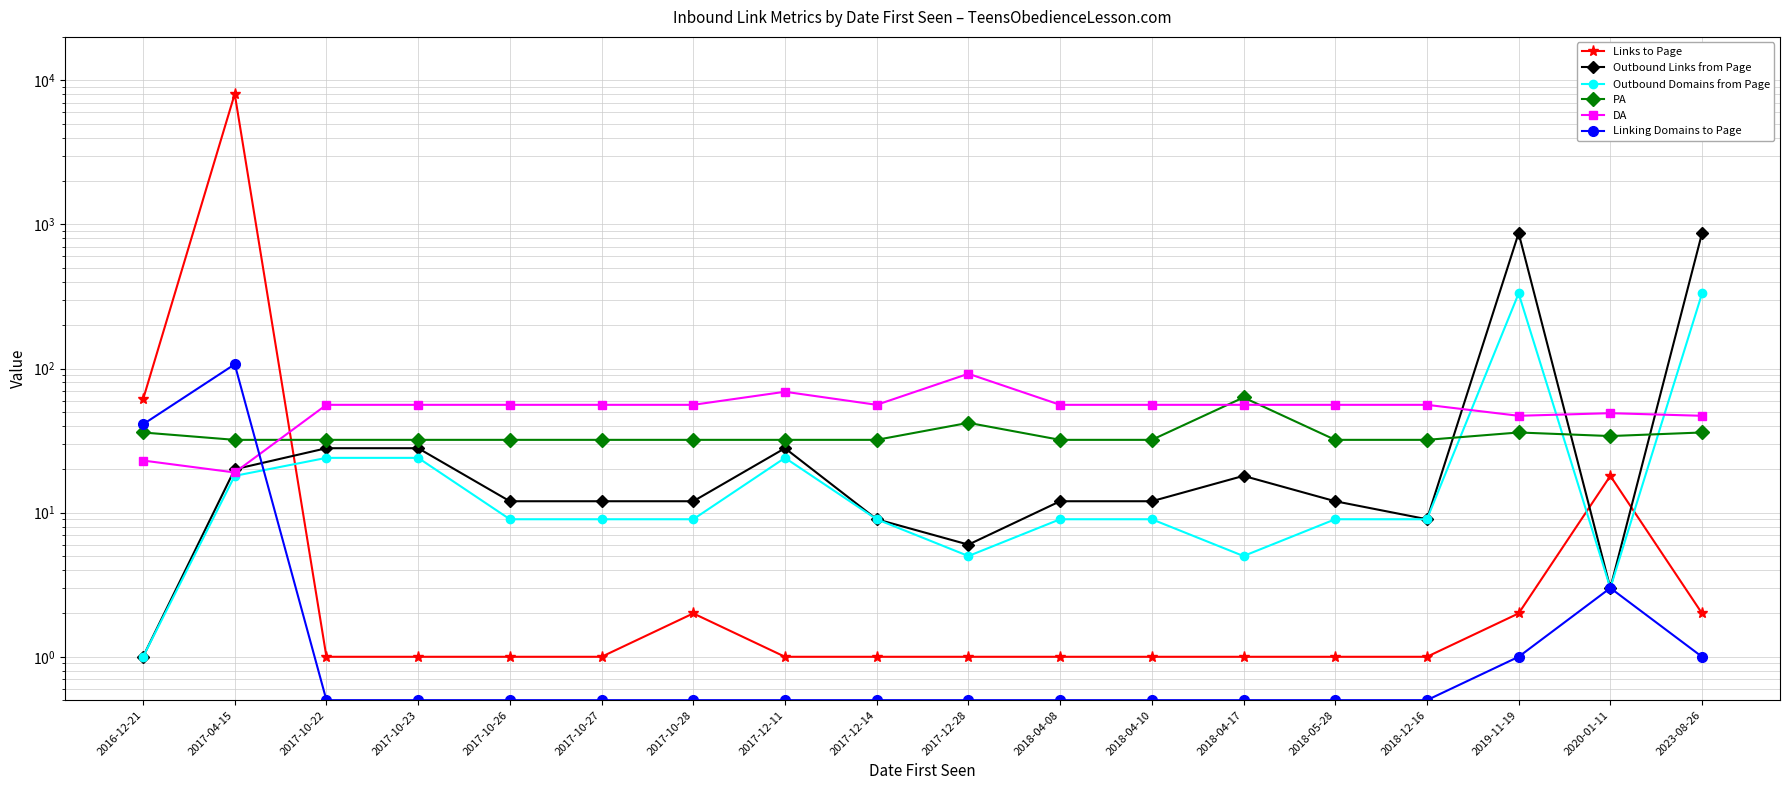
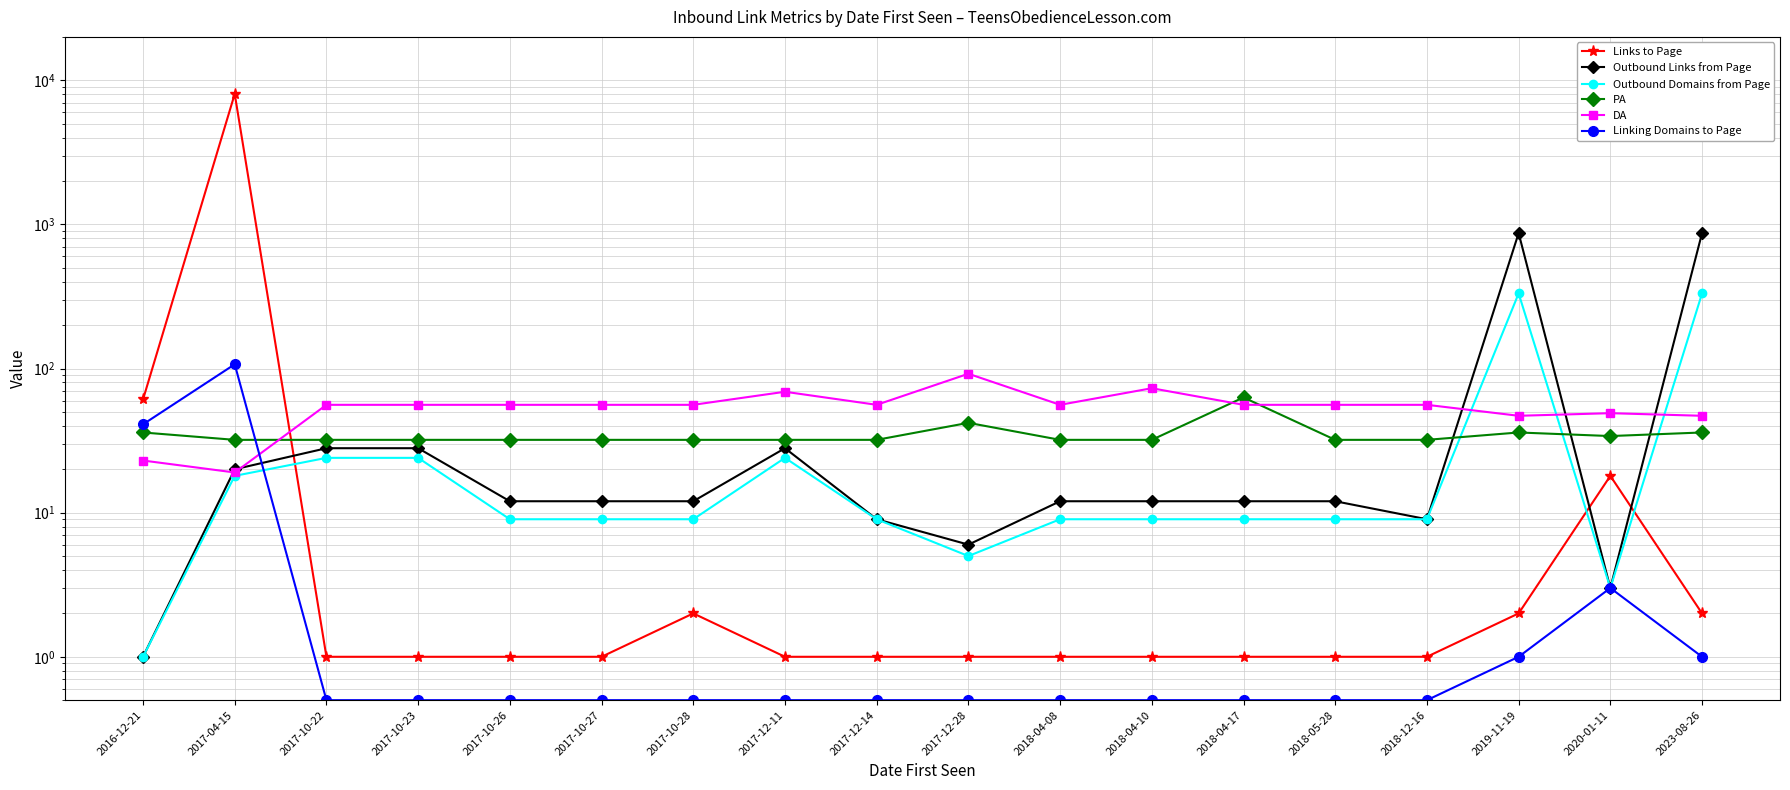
  {
    "Links to Page": {
      "2016-12-21": 61,
      "2017-04-15": 8000,
      "2017-10-22": 1,
      "2017-10-23": 1,
      "2017-10-26": 1,
      "2017-10-27": 1,
      "2017-10-28": 2,
      "2017-12-11": 1,
      "2017-12-14": 1,
      "2017-12-28": 1,
      "2018-04-08": 1,
      "2018-04-10": 1,
      "2018-04-17": 1,
      "2018-05-28": 1,
      "2018-12-16": 1,
      "2019-11-19": 2,
      "2020-01-11": 18,
      "2023-08-26": 2
    },
    "Outbound Links from Page": {
      "2017-04-15": 20,
      "2017-10-22": 28,
      "2017-10-23": 28,
      "2017-10-26": 12,
      "2017-10-27": 12,
      "2017-10-28": 12,
      "2017-12-11": 28,
      "2017-12-28": 6,
      "2018-04-08": 12,
      "2018-04-10": 12,
-     "2018-04-17": 18,
+     "2018-04-17": 12,
      "2018-05-28": 12,
      "2019-11-19": 900,
      "2023-08-26": 900
    },
    "Outbound Domains from Page": {
      "2017-04-15": 18,
      "2017-10-22": 24,
      "2017-10-23": 24,
      "2017-10-26": 9,
      "2017-10-27": 9,
      "2017-10-28": 9,
      "2017-12-11": 24,
      "2017-12-28": 5,
      "2018-04-08": 9,
      "2018-04-10": 9,
-     "2018-04-17": 5,
+     "2018-04-17": 9,
      "2018-05-28": 9,
      "2019-11-19": 330,
      "2023-08-26": 330
    },
    "PA": {
      "2016-12-21": 36,
      "2017-04-15": 32,
      "2017-10-22": 32,
      "2017-10-23": 32,
      "2017-10-26": 32,
      "2017-10-27": 32,
      "2017-10-28": 32,
      "2017-12-11": 32,
      "2017-12-14": 32,
      "2017-12-28": 42,
      "2018-04-08": 32,
      "2018-04-10": 32,
      "2018-04-17": 60,
      "2018-05-28": 32,
      "2018-12-16": 32,
      "2019-11-19": 36,
      "2020-01-11": 34,
      "2023-08-26": 36
    },
    "DA": {
      "2016-12-21": 23,
      "2017-04-15": 19,
      "2017-10-22": 56,
      "2017-10-23": 56,
      "2017-10-26": 56,
      "2017-10-27": 56,
      "2017-10-28": 56,
      "2017-12-11": 70,
      "2017-12-14": 56,
      "2017-12-28": 90,
      "2018-04-08": 56,
-     "2018-04-10": 56,
+     "2018-04-10": 70,
      "2018-04-17": 56,
      "2018-05-28": 56,
      "2018-12-16": 56,
      "2019-11-19": 47,
      "2020-01-11": 49,
      "2023-08-26": 47
    },
    "Linking Domains to Page": {
      "2016-12-21": 41,
      "2017-04-15": 110,
      "2017-10-22": 0.50,
      "2017-10-23": 0.50,
      "2017-10-26": 0.50,
      "2017-10-27": 0.50,
      "2017-10-28": 0.50,
      "2017-12-11": 0.50,
      "2017-12-14": 0.50,
      "2017-12-28": 0.50,
      "2018-04-08": 0.50,
      "2018-04-10": 0.50,
      "2018-04-17": 0.50,
      "2018-05-28": 0.50,
      "2018-12-16": 0.50,
      "2019-11-19": 1,
      "2023-08-26": 1
    }
  }
